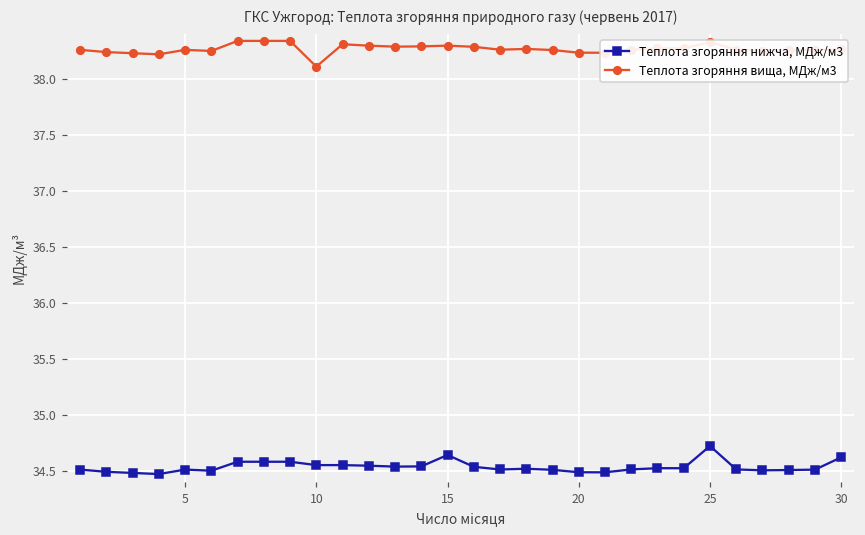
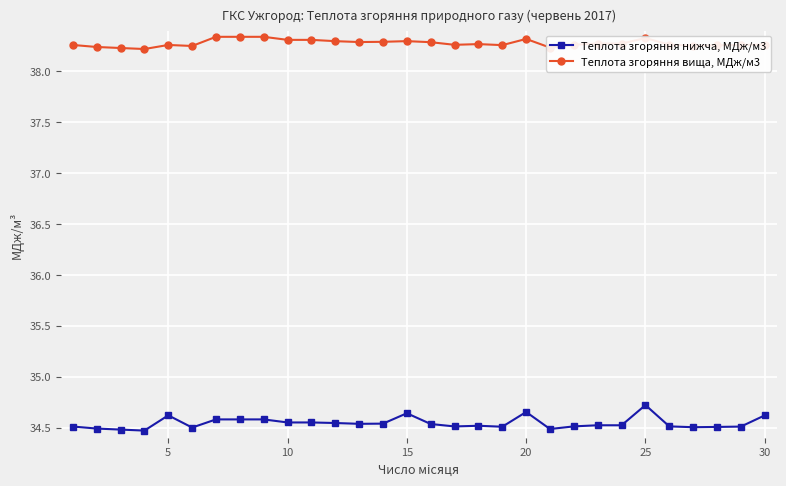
  {
    "Теплота згоряння нижча, МДж/м3": {
-     "5": 34.51,
+     "5": 34.62,
      "10": 34.55,
      "15": 34.64,
-     "20": 34.49,
+     "20": 34.65,
      "25": 34.72,
      "30": 34.62
    },
    "Теплота згоряння вища, МДж/м3": {
      "5": 38.26,
-     "10": 38.11,
+     "10": 38.31,
      "15": 38.30,
-     "20": 38.23
+     "20": 38.32
    }
  }
